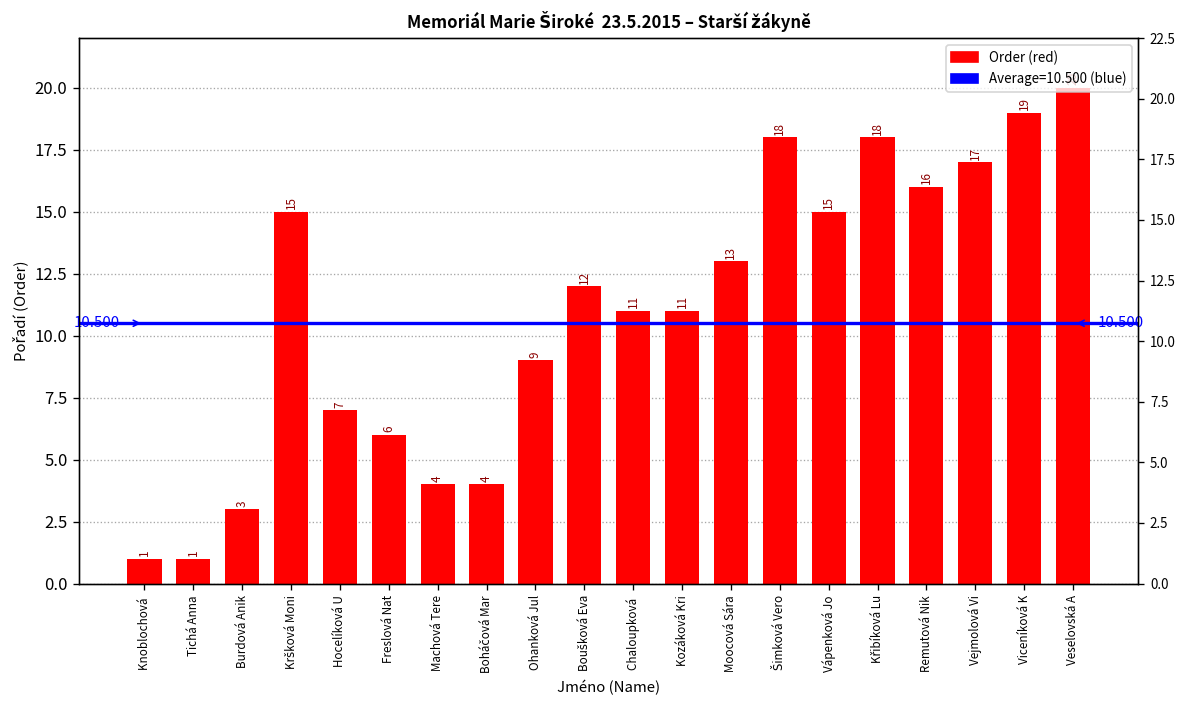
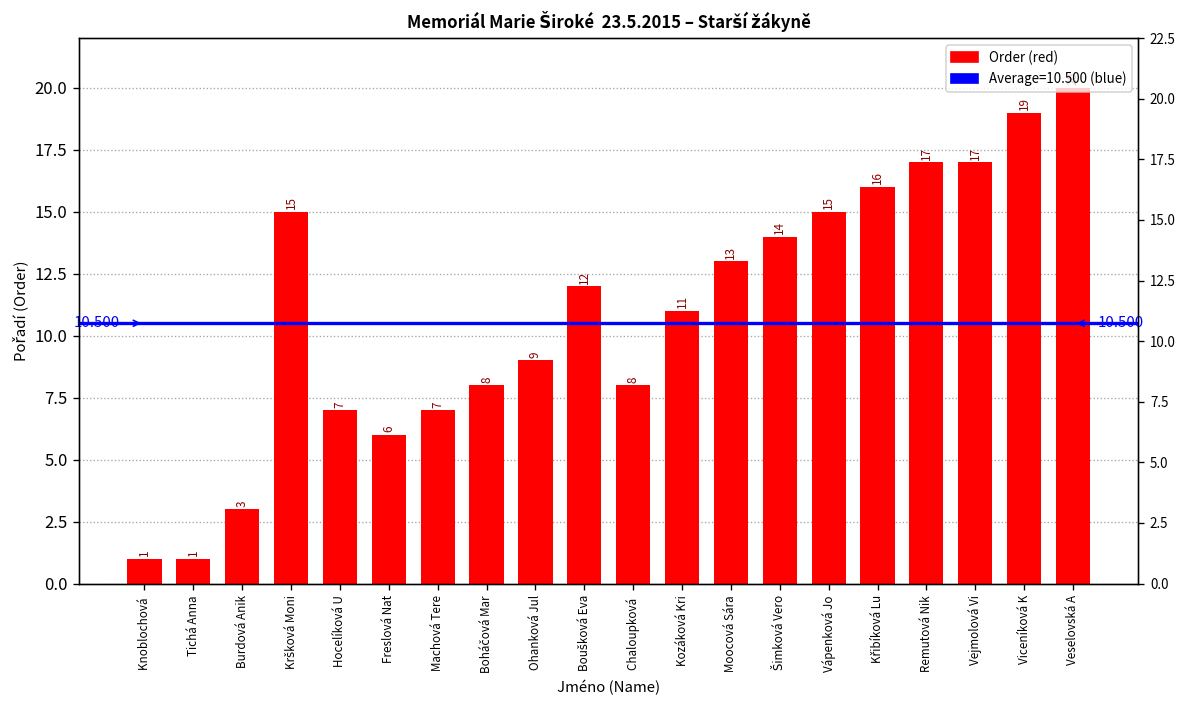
  {
    "Knoblochová": 1,
    "Tichá Anna": 1,
    "Burdová Anik": 3,
    "Kršková Moni": 15,
    "Hocelíková U": 7,
    "Freslová Nat": 6,
-   "Machová Tere": 4,
-   "Boháčová Mar": 4,
+   "Machová Tere": 7,
+   "Boháčová Mar": 8,
    "Ohanková Jul": 9,
    "Boušková Eva": 12,
-   "Chaloupková": 11,
+   "Chaloupková": 8,
    "Kozáková Kri": 11,
    "Moocová Sára": 13,
-   "Šimková Vero": 18,
+   "Šimková Vero": 14,
    "Vápenková Jo": 15,
-   "Křibíková Lu": 18,
-   "Remutová Nik": 16,
+   "Křibíková Lu": 16,
+   "Remutová Nik": 17,
    "Vejmolová Vi": 17,
    "Viceníková K": 19
  }
